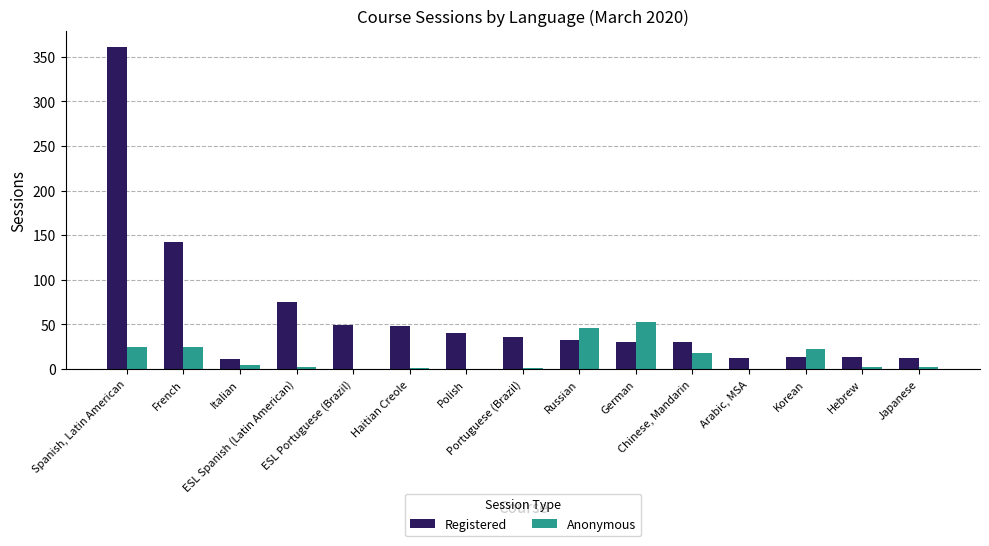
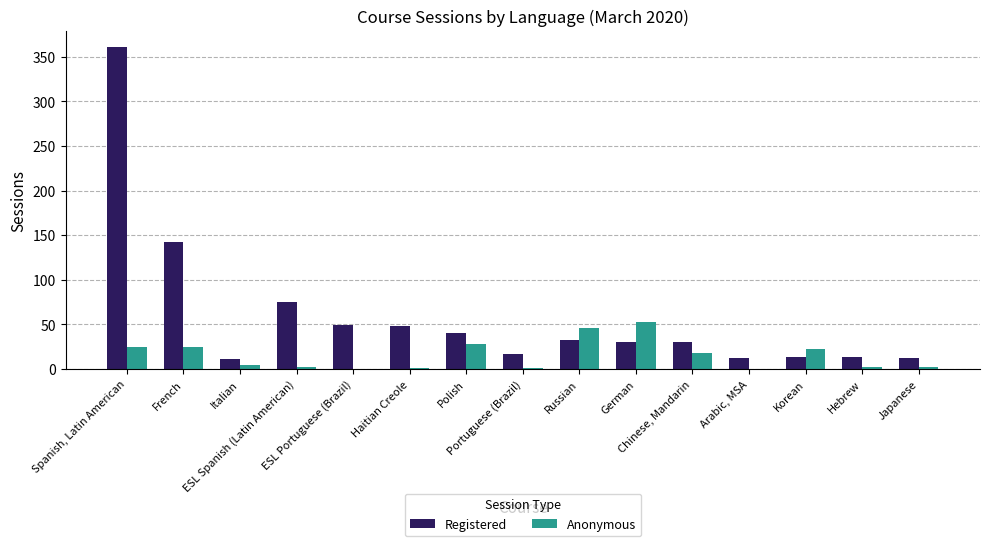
  {
    "Registered": {
      "Spanish, Latin American": 360,
      "French": 140,
      "Italian": 10,
      "ESL Spanish (Latin American)": 80,
      "ESL Portuguese (Brazil)": 50,
      "Haitian Creole": 50,
      "Polish": 40,
-     "Portuguese (Brazil)": 40,
+     "Portuguese (Brazil)": 20,
      "Russian": 30,
      "German": 30,
      "Chinese, Mandarin": 30,
      "Arabic, MSA": 10,
      "Korean": 10,
      "Hebrew": 10,
      "Japanese": 10
    },
    "Anonymous": {
      "Spanish, Latin American": 30,
      "French": 30,
      "Italian": 10,
      "ESL Portuguese (Brazil)": 0,
-     "Polish": 0,
+     "Polish": 30,
      "Russian": 50,
      "German": 50,
      "Chinese, Mandarin": 20,
      "Arabic, MSA": 0,
      "Korean": 20
    }
  }
